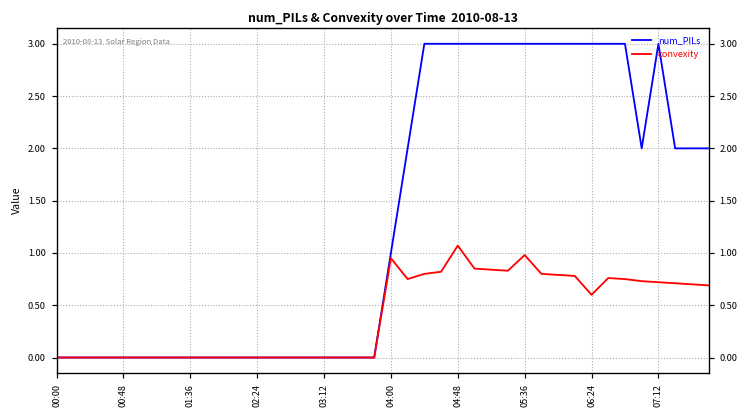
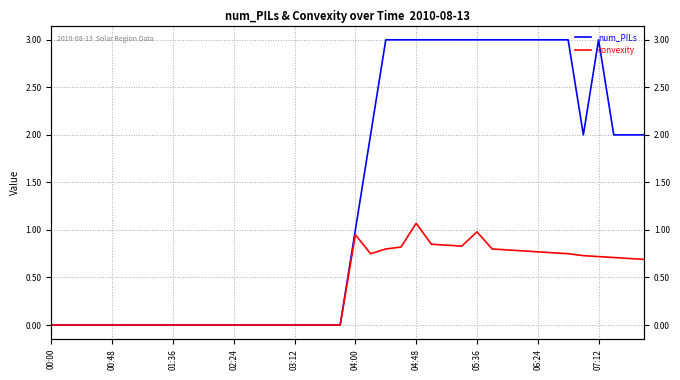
  {
    "num_PILs": {
      "04:00": 1.0,
      "04:48": 3.0,
      "05:36": 3.0,
      "06:24": 3.0,
      "07:12": 3.0
    },
    "convexity": {
      "04:00": 1.0,
      "04:48": 1.1,
      "05:36": 1.0,
-     "06:24": 0.6,
+     "06:24": 0.8,
      "07:12": 0.7
    }
  }
